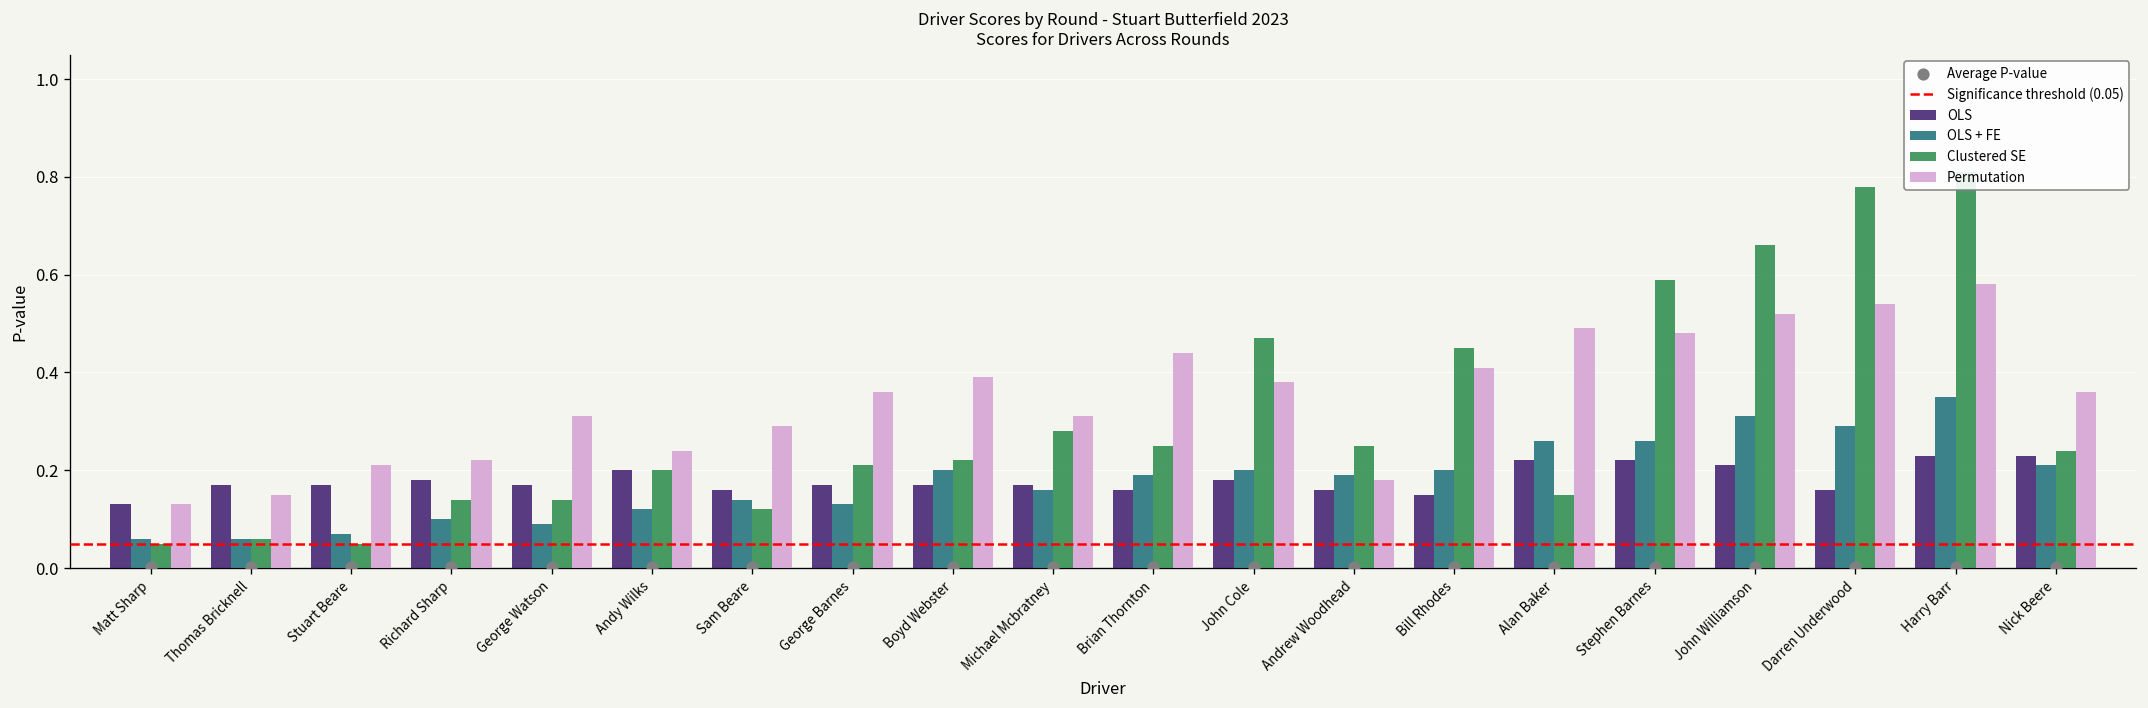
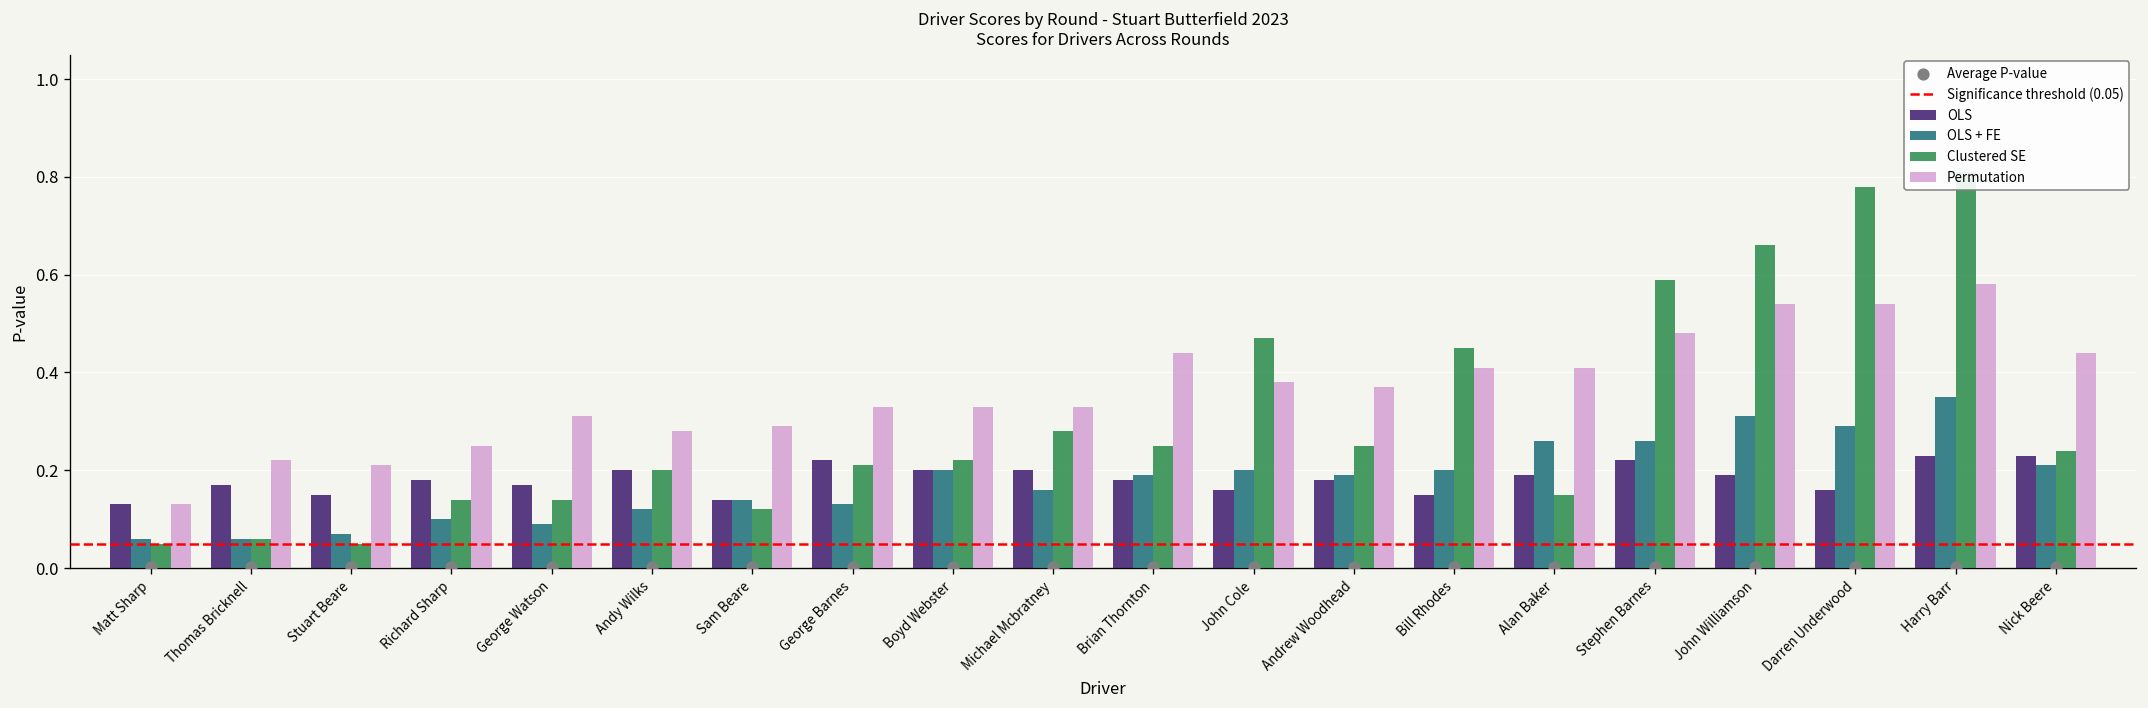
  {
    "OLS": {
      "Matt Sharp": 0.13,
      "Thomas Bricknell": 0.17,
-     "Stuart Beare": 0.17,
+     "Stuart Beare": 0.15,
      "Richard Sharp": 0.18,
      "George Watson": 0.17,
      "Andy Wilks": 0.20,
-     "Sam Beare": 0.16,
-     "George Barnes": 0.17,
-     "Boyd Webster": 0.17,
-     "Michael Mcbratney": 0.17,
-     "Brian Thornton": 0.16,
-     "John Cole": 0.18,
-     "Andrew Woodhead": 0.16,
+     "Sam Beare": 0.14,
+     "George Barnes": 0.22,
+     "Boyd Webster": 0.20,
+     "Michael Mcbratney": 0.20,
+     "Brian Thornton": 0.18,
+     "John Cole": 0.16,
+     "Andrew Woodhead": 0.18,
      "Bill Rhodes": 0.15,
-     "Alan Baker": 0.22,
+     "Alan Baker": 0.19,
      "Stephen Barnes": 0.22,
-     "John Williamson": 0.21,
+     "John Williamson": 0.19,
      "Darren Underwood": 0.16,
      "Harry Barr": 0.23,
      "Nick Beere": 0.23
    },
    "Permutation": {
      "Matt Sharp": 0.13,
-     "Thomas Bricknell": 0.15,
+     "Thomas Bricknell": 0.22,
      "Stuart Beare": 0.21,
-     "Richard Sharp": 0.22,
+     "Richard Sharp": 0.25,
      "George Watson": 0.31,
-     "Andy Wilks": 0.24,
+     "Andy Wilks": 0.28,
      "Sam Beare": 0.29,
-     "George Barnes": 0.36,
-     "Boyd Webster": 0.39,
-     "Michael Mcbratney": 0.31,
+     "George Barnes": 0.33,
+     "Boyd Webster": 0.33,
+     "Michael Mcbratney": 0.33,
      "Brian Thornton": 0.44,
      "John Cole": 0.38,
-     "Andrew Woodhead": 0.18,
+     "Andrew Woodhead": 0.37,
      "Bill Rhodes": 0.41,
-     "Alan Baker": 0.49,
+     "Alan Baker": 0.41,
      "Stephen Barnes": 0.48,
-     "John Williamson": 0.52,
+     "John Williamson": 0.54,
      "Darren Underwood": 0.54,
      "Harry Barr": 0.58,
-     "Nick Beere": 0.36
+     "Nick Beere": 0.44
    }
  }
